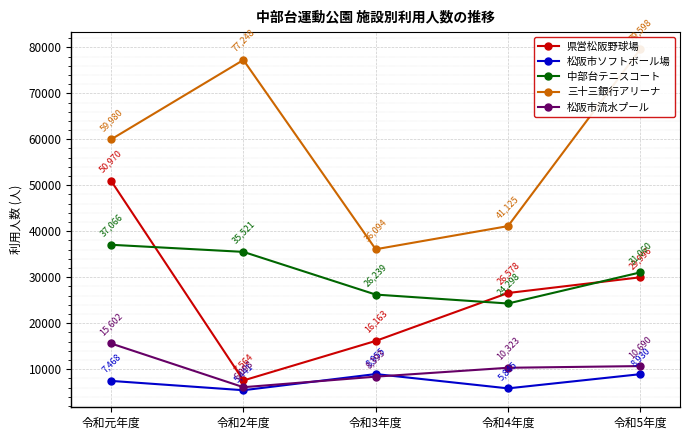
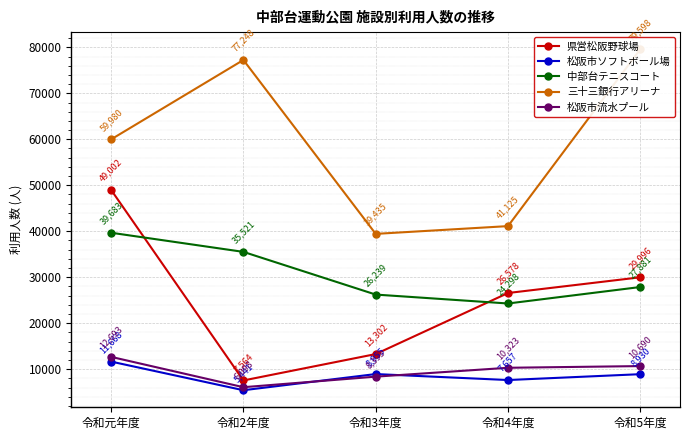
  {
    "県営松阪野球場": {
-     "令和元年度": "50,970",
-     "令和3年度": "16,163"
+     "令和元年度": "49,002",
+     "令和3年度": "13,302"
    },
    "松阪市ソフトボール場": {
-     "令和元年度": "7,468",
-     "令和4年度": "5,845"
+     "令和元年度": "11,668",
+     "令和4年度": "7,657"
    },
    "中部台テニスコート": {
-     "令和元年度": "37,066",
+     "令和元年度": "39,683",
      "令和2年度": "35,521",
      "令和3年度": "26,239",
-     "令和5年度": "31,060"
+     "令和5年度": "27,881"
    },
    "三十三銀行アリーナ": {
      "令和元年度": "59,980",
      "令和2年度": "77,248",
-     "令和3年度": "36,094",
+     "令和3年度": "39,435",
      "令和4年度": "41,125"
    },
    "松阪市流水プール": {
-     "令和元年度": "15,602"
+     "令和元年度": "12,693"
    }
  }
